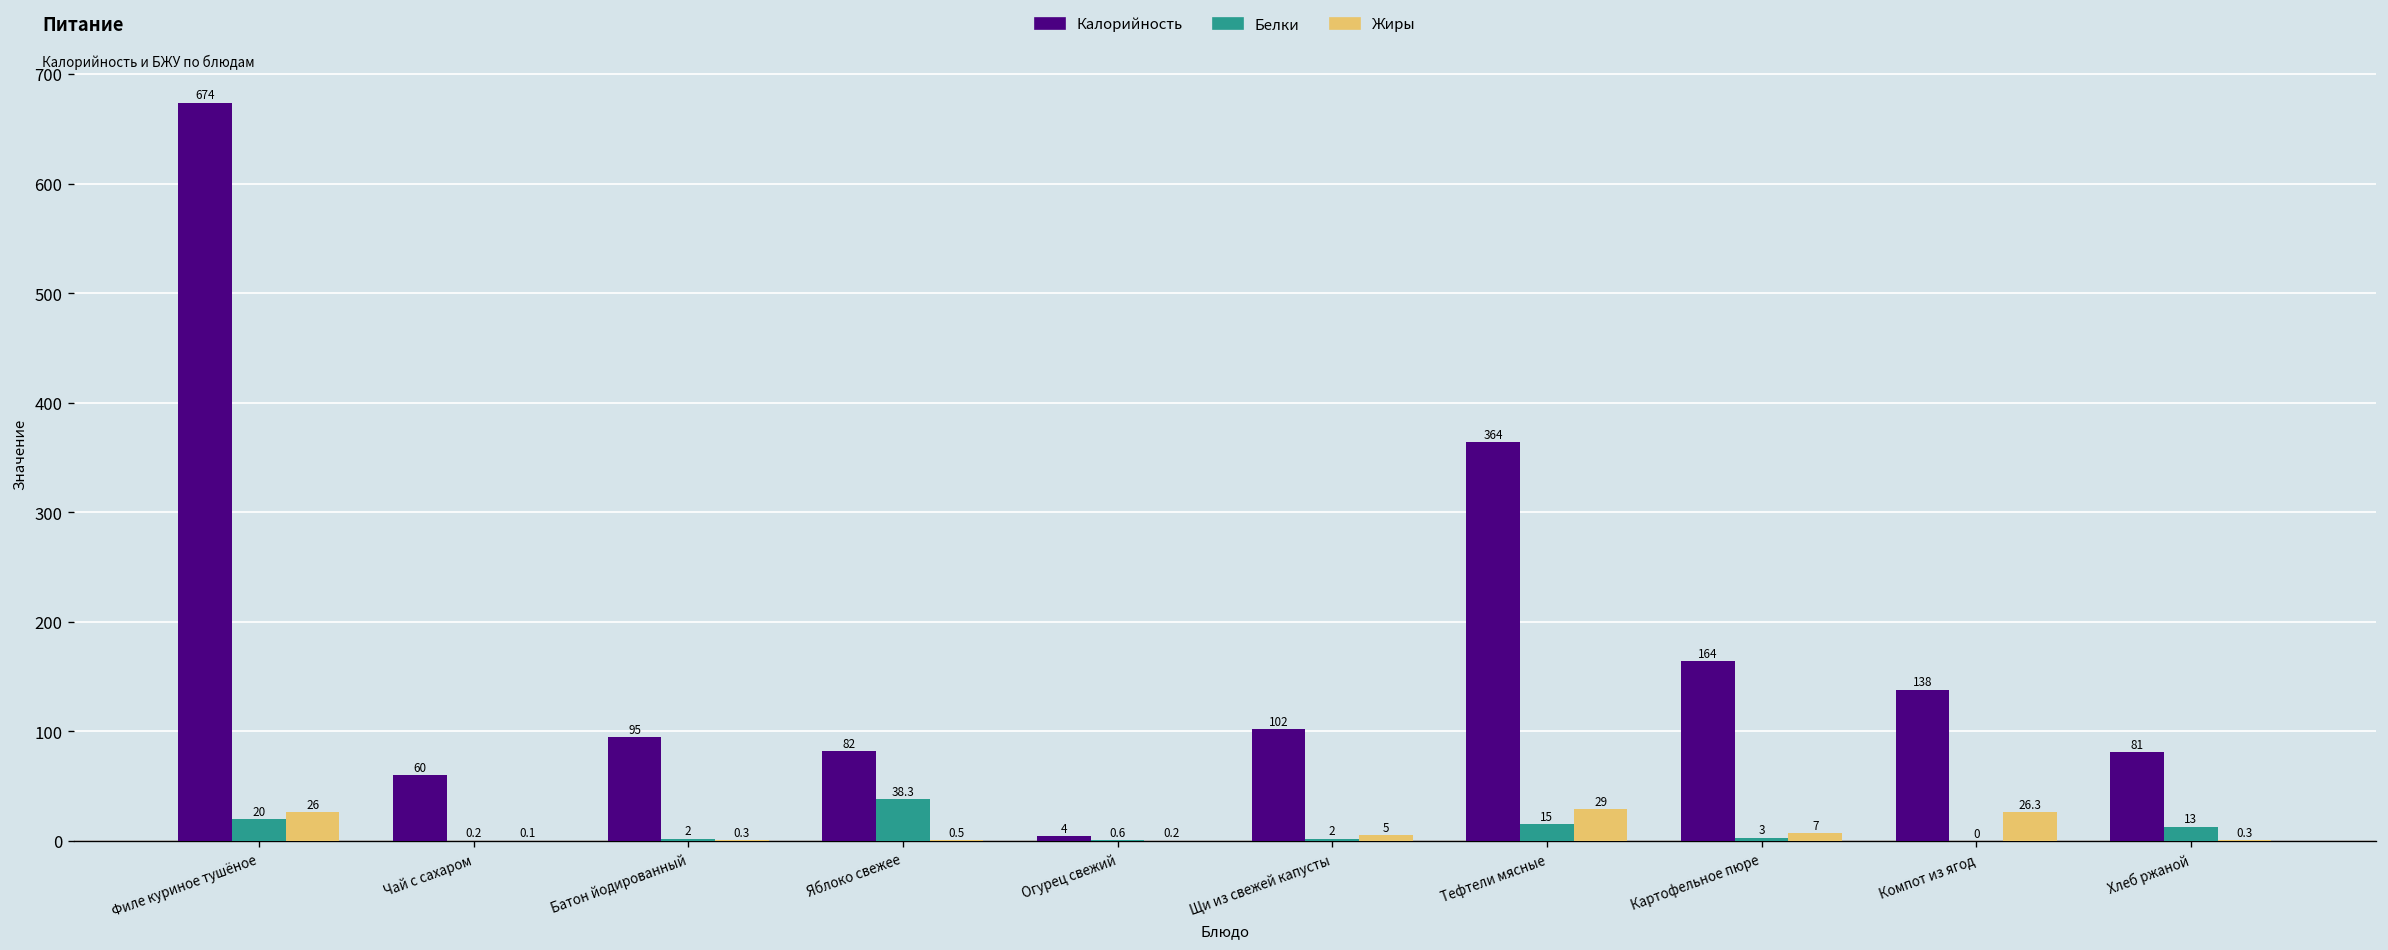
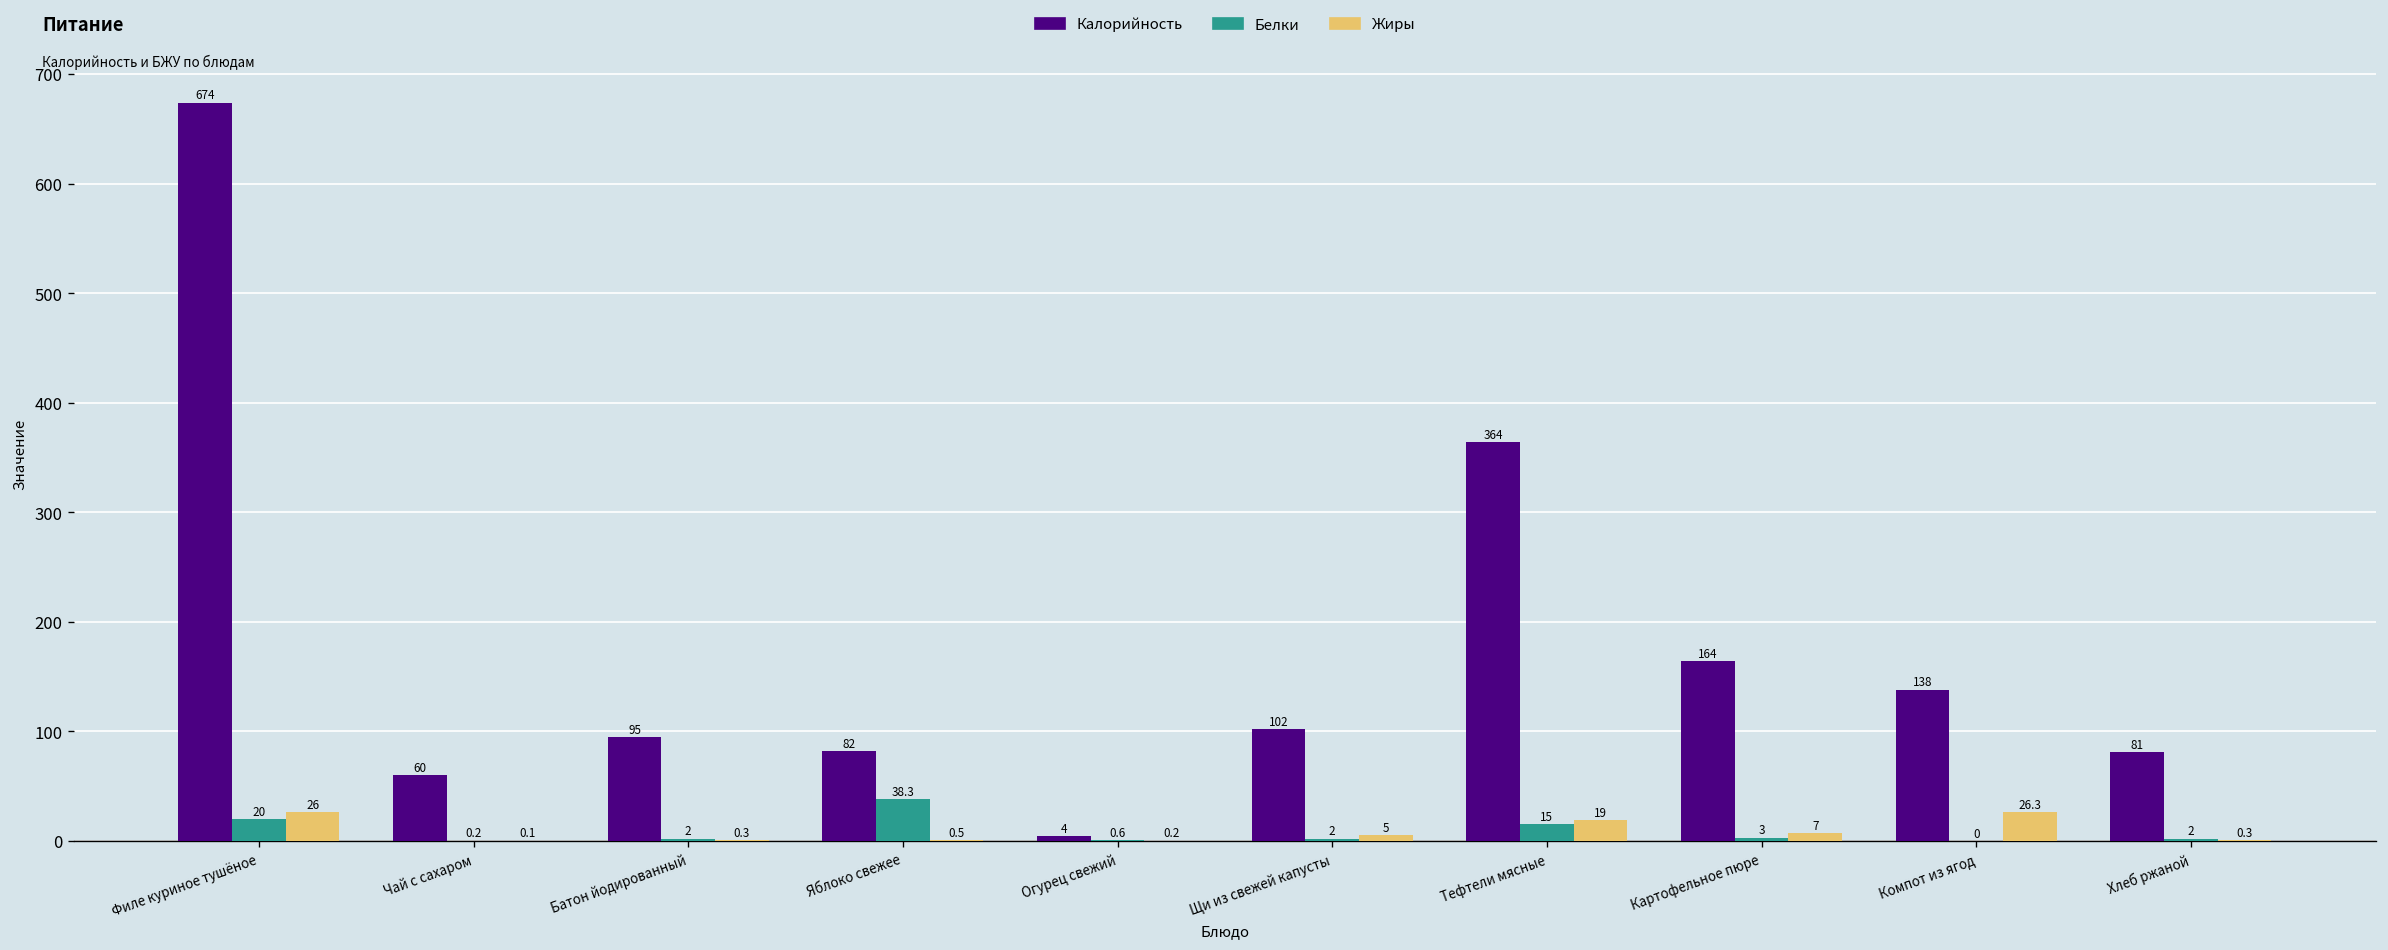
  {
    "Калорийность": {
      "Филе куриное тушёное": 674,
      "Чай с сахаром": 60,
      "Батон йодированный": 95,
      "Яблоко свежее": 82,
      "Огурец свежий": 4,
      "Щи из свежей капусты": 102,
      "Тефтели мясные": 364,
      "Картофельное пюре": 164,
      "Компот из ягод": 138,
      "Хлеб ржаной": 81
    },
    "Белки": {
      "Филе куриное тушёное": 20,
      "Чай с сахаром": 0.2,
      "Батон йодированный": 2,
      "Яблоко свежее": 38.3,
      "Огурец свежий": 0.6,
      "Щи из свежей капусты": 2,
      "Тефтели мясные": 15,
      "Картофельное пюре": 3,
      "Компот из ягод": 0,
-     "Хлеб ржаной": 13
+     "Хлеб ржаной": 2
    },
    "Жиры": {
      "Филе куриное тушёное": 26,
      "Чай с сахаром": 0.1,
      "Батон йодированный": 0.3,
      "Яблоко свежее": 0.5,
      "Огурец свежий": 0.2,
      "Щи из свежей капусты": 5,
-     "Тефтели мясные": 29,
+     "Тефтели мясные": 19,
      "Картофельное пюре": 7,
      "Компот из ягод": 26.3,
      "Хлеб ржаной": 0.3
    }
  }
